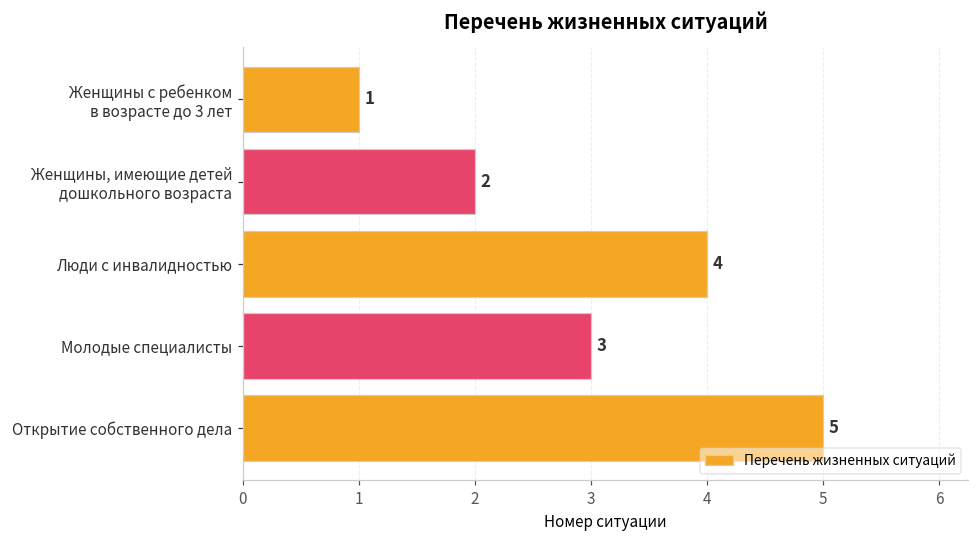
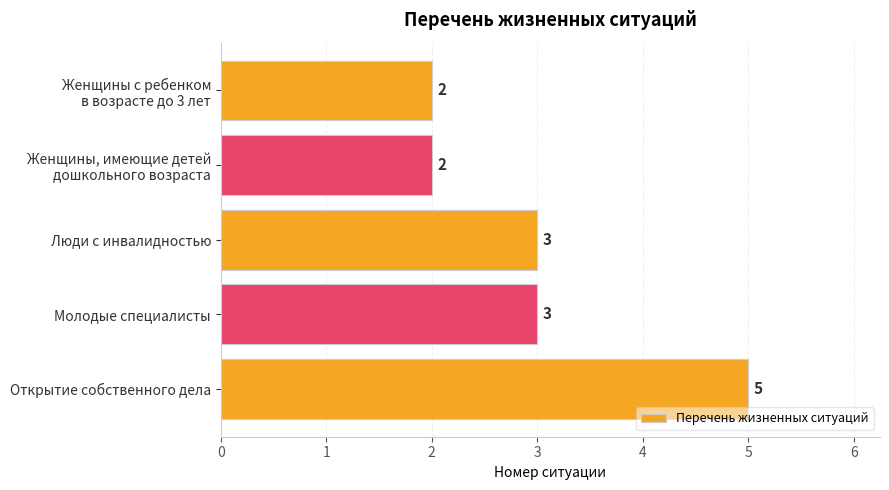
  {
-   "Женщины с ребенком в возрасте до 3 лет": 1,
+   "Женщины с ребенком в возрасте до 3 лет": 2,
    "Женщины, имеющие детей дошкольного возраста": 2,
-   "Люди с инвалидностью": 4,
+   "Люди с инвалидностью": 3,
    "Молодые специалисты": 3,
    "Открытие собственного дела": 5
  }
